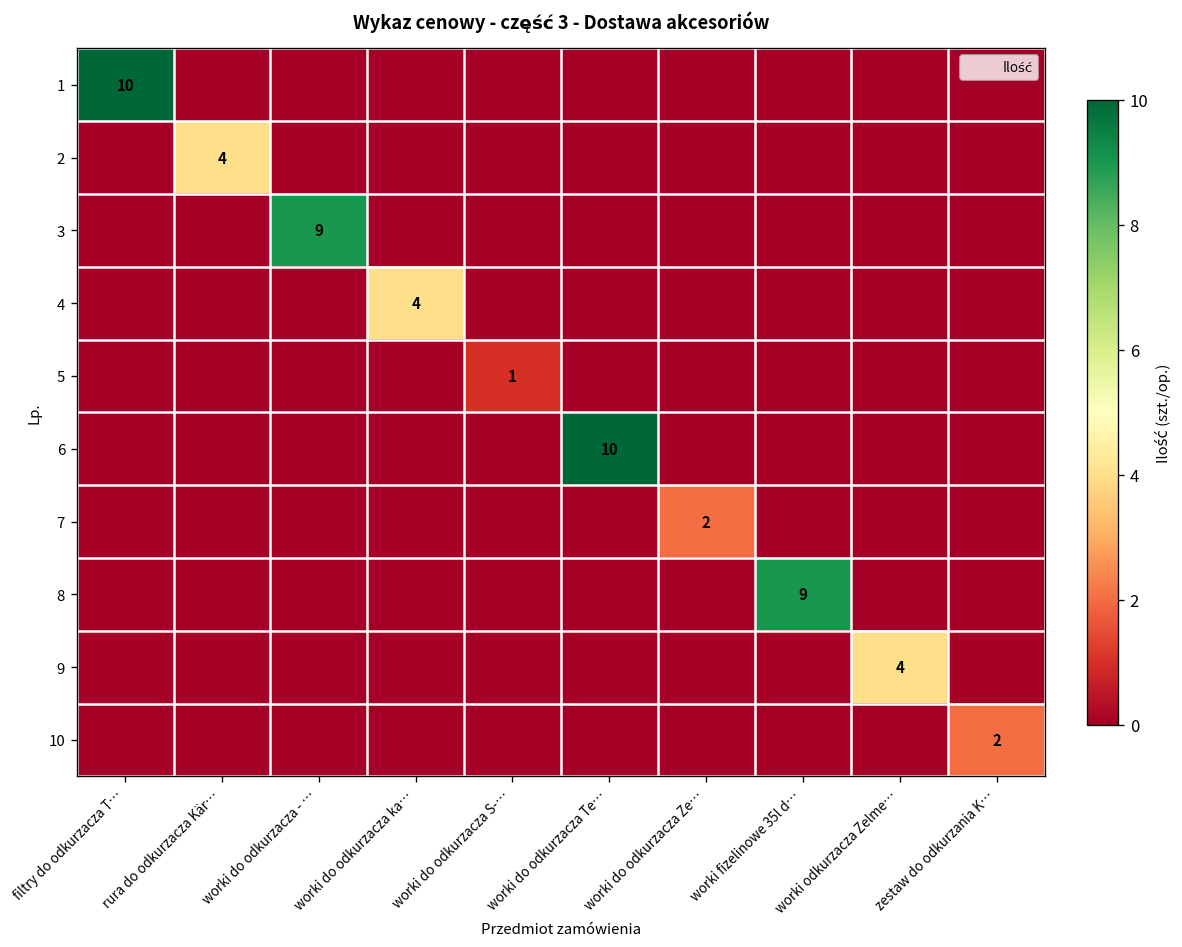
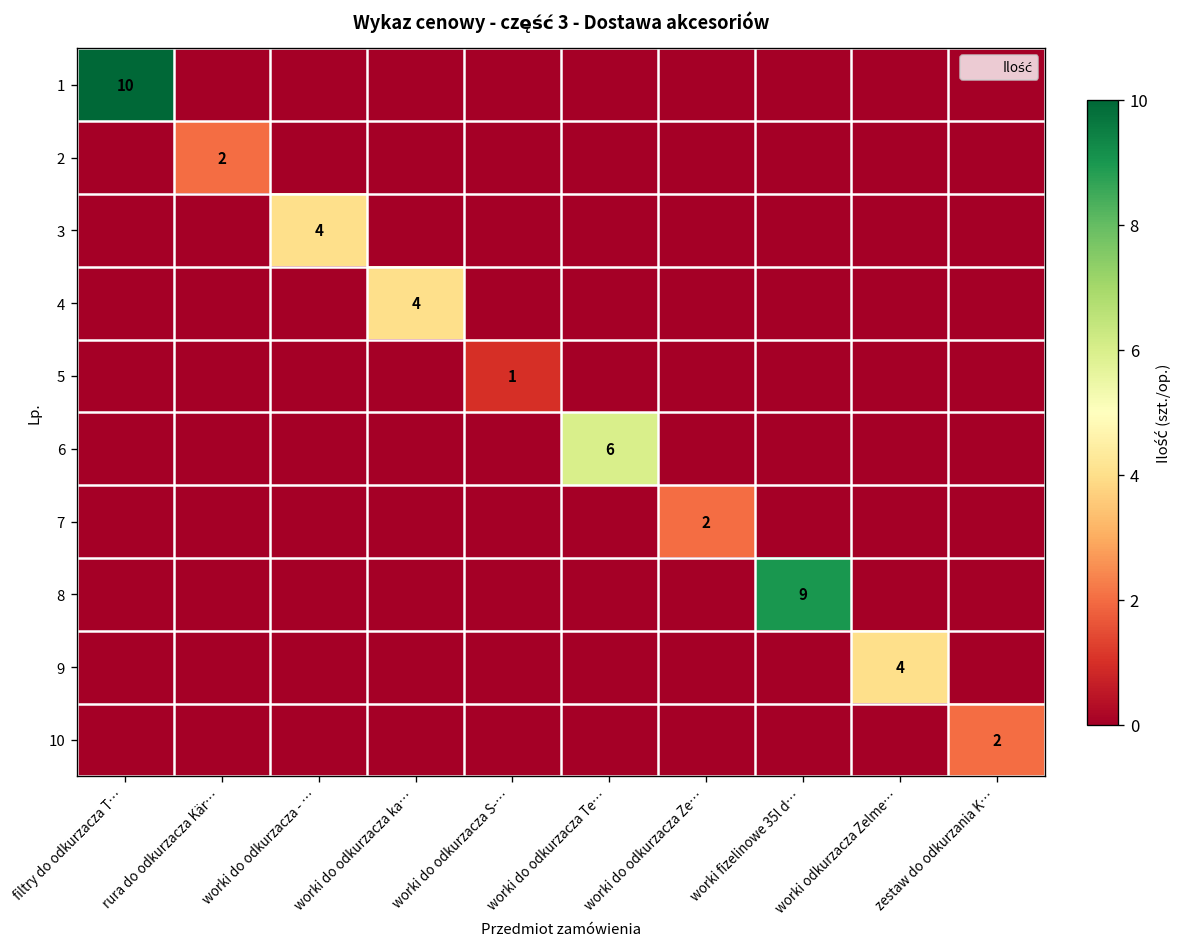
  {
    "1": {
      "filtry do odkurzacza T…": 10
    },
    "2": {
-     "rura do odkurzacza Kär…": 4
+     "rura do odkurzacza Kär…": 2
    },
    "3": {
-     "worki do odkurzacza - …": 9
+     "worki do odkurzacza - …": 4
    },
    "4": {
      "worki do odkurzacza ka…": 4
    },
    "5": {
      "worki do odkurzacza S-…": 1
    },
    "6": {
-     "worki do odkurzacza Te…": 10
+     "worki do odkurzacza Te…": 6
    },
    "7": {
      "worki do odkurzacza Ze…": 2
    },
    "8": {
      "worki fizelinowe 35l d…": 9
    },
    "9": {
      "worki odkurzacza Zelme…": 4
    },
    "10": {
      "zestaw do odkurzania K…": 2
    }
  }
